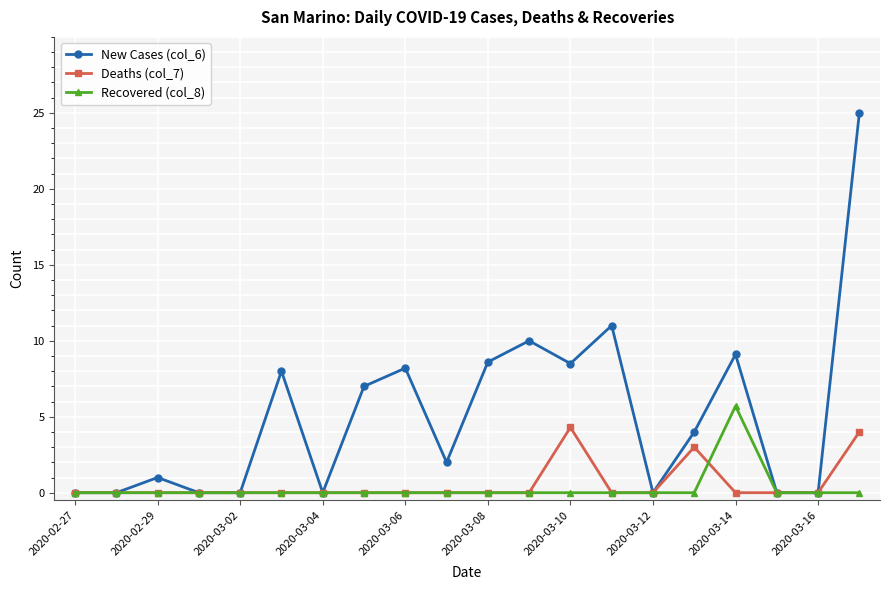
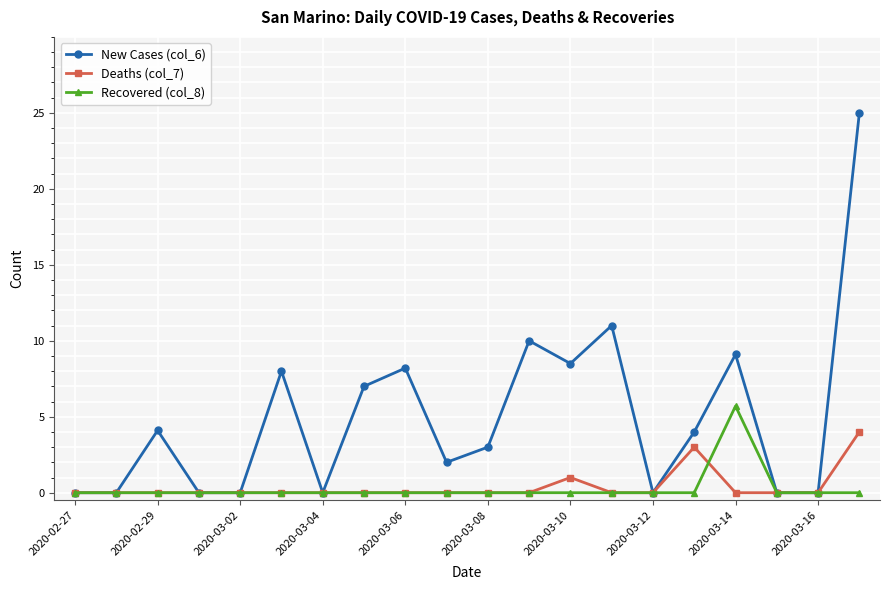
  {
    "New Cases (col_6)": {
-     "2020-02-29": 1.0,
+     "2020-02-29": 4.1,
      "2020-03-06": 8.2,
-     "2020-03-08": 8.6,
+     "2020-03-08": 3.0,
      "2020-03-10": 8.5,
      "2020-03-14": 9.1
    },
    "Deaths (col_7)": {
-     "2020-03-10": 4.3,
+     "2020-03-10": 1.0,
      "2020-03-14": 0.0
    },
    "Recovered (col_8)": {
      "2020-03-10": 0.0,
      "2020-03-14": 5.7
    }
  }
